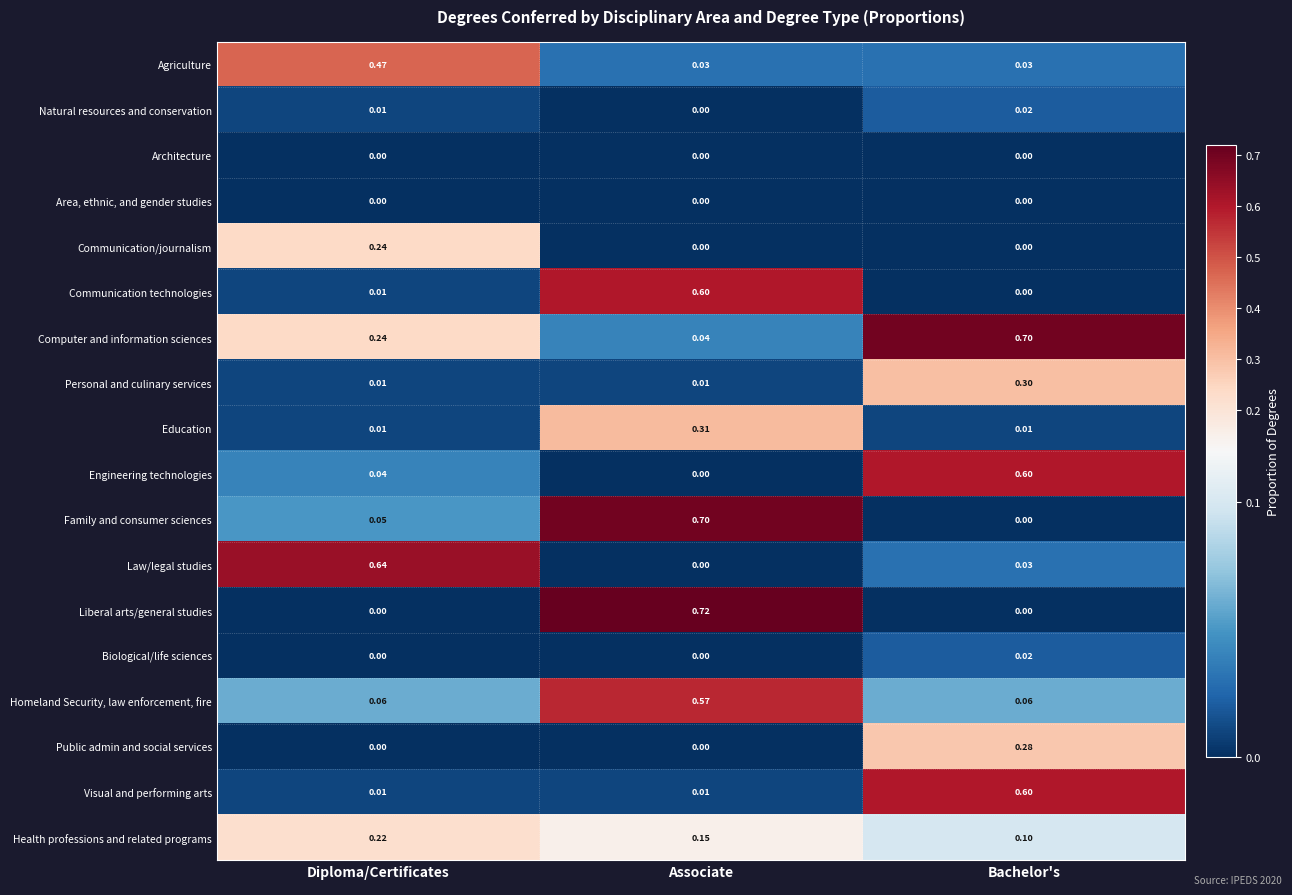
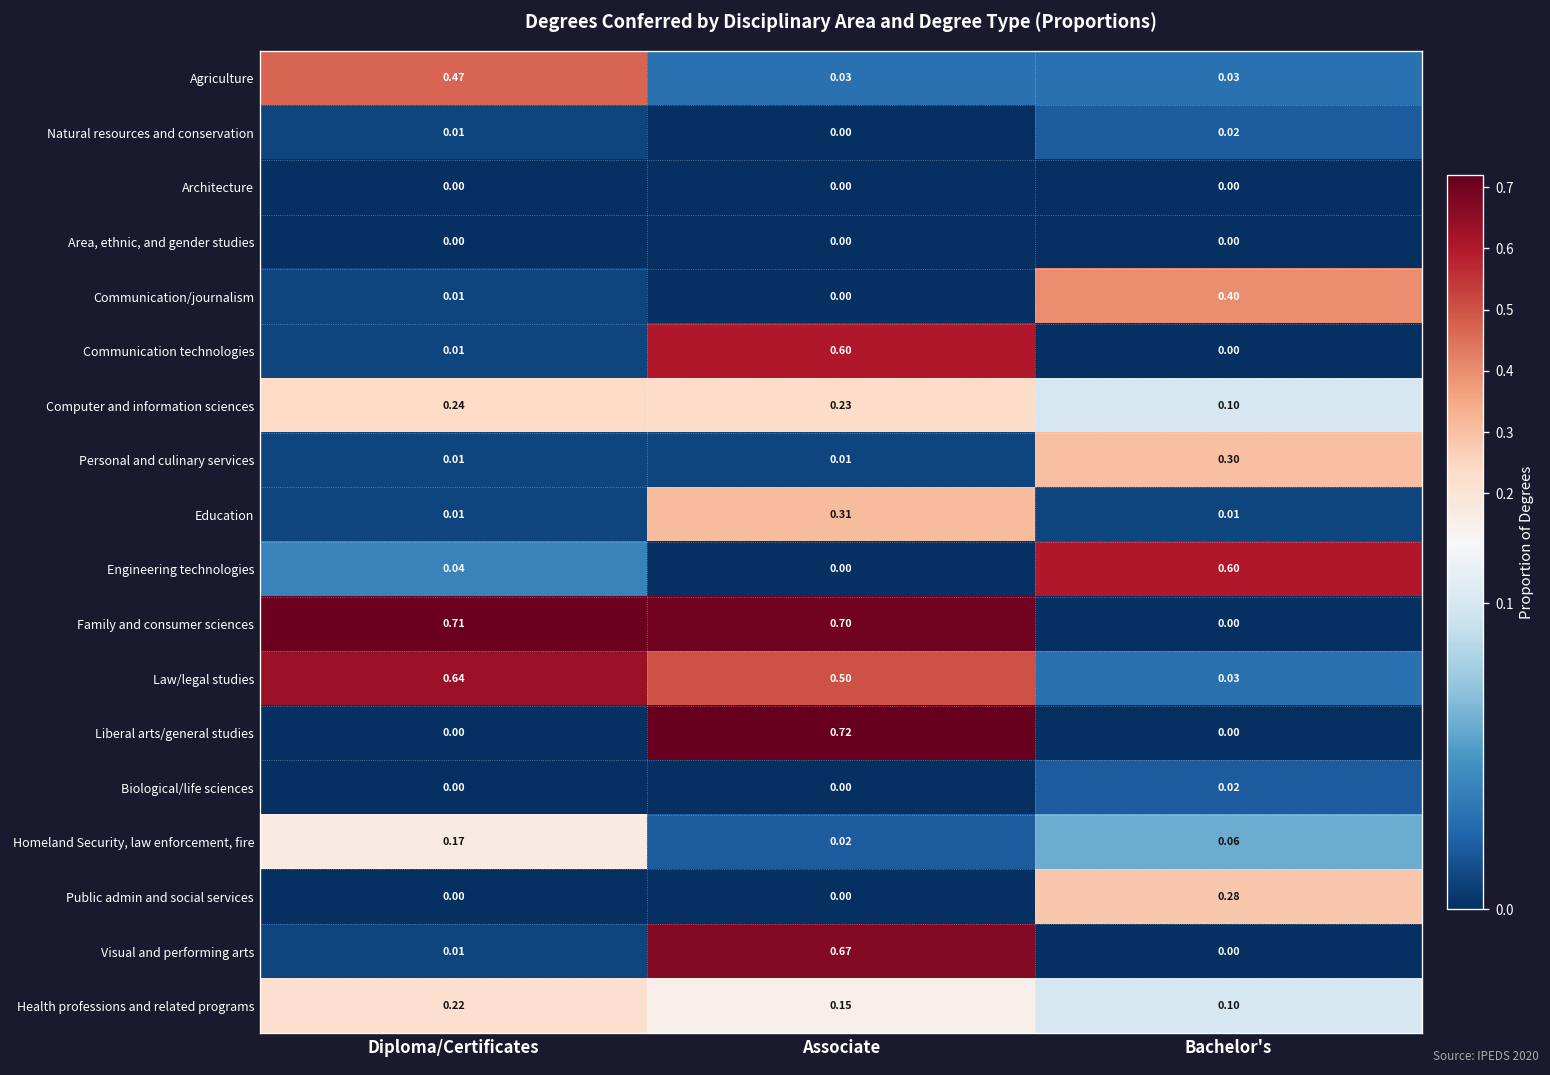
  {
    "Agriculture": {
      "Diploma/Certificates": 0.47,
      "Associate": 0.03,
      "Bachelor's": 0.03
    },
    "Natural resources and conservation": {
      "Diploma/Certificates": 0.01,
      "Associate": 0.00,
      "Bachelor's": 0.02
    },
    "Architecture": {
      "Diploma/Certificates": 0.00,
      "Associate": 0.00,
      "Bachelor's": 0.00
    },
    "Area, ethnic, and gender studies": {
      "Diploma/Certificates": 0.00,
      "Associate": 0.00,
      "Bachelor's": 0.00
    },
    "Communication/journalism": {
-     "Diploma/Certificates": 0.24,
+     "Diploma/Certificates": 0.01,
      "Associate": 0.00,
-     "Bachelor's": 0.00
+     "Bachelor's": 0.40
    },
    "Communication technologies": {
      "Diploma/Certificates": 0.01,
      "Associate": 0.60,
      "Bachelor's": 0.00
    },
    "Computer and information sciences": {
      "Diploma/Certificates": 0.24,
-     "Associate": 0.04,
-     "Bachelor's": 0.70
+     "Associate": 0.23,
+     "Bachelor's": 0.10
    },
    "Personal and culinary services": {
      "Diploma/Certificates": 0.01,
      "Associate": 0.01,
      "Bachelor's": 0.30
    },
    "Education": {
      "Diploma/Certificates": 0.01,
      "Associate": 0.31,
      "Bachelor's": 0.01
    },
    "Engineering technologies": {
      "Diploma/Certificates": 0.04,
      "Associate": 0.00,
      "Bachelor's": 0.60
    },
    "Family and consumer sciences": {
-     "Diploma/Certificates": 0.05,
+     "Diploma/Certificates": 0.71,
      "Associate": 0.70,
      "Bachelor's": 0.00
    },
    "Law/legal studies": {
      "Diploma/Certificates": 0.64,
-     "Associate": 0.00,
+     "Associate": 0.50,
      "Bachelor's": 0.03
    },
    "Liberal arts/general studies": {
      "Diploma/Certificates": 0.00,
      "Associate": 0.72,
      "Bachelor's": 0.00
    },
    "Biological/life sciences": {
      "Diploma/Certificates": 0.00,
      "Associate": 0.00,
      "Bachelor's": 0.02
    },
    "Homeland Security, law enforcement, fire": {
-     "Diploma/Certificates": 0.06,
-     "Associate": 0.57,
+     "Diploma/Certificates": 0.17,
+     "Associate": 0.02,
      "Bachelor's": 0.06
    },
    "Public admin and social services": {
      "Diploma/Certificates": 0.00,
      "Associate": 0.00,
      "Bachelor's": 0.28
    },
    "Visual and performing arts": {
      "Diploma/Certificates": 0.01,
-     "Associate": 0.01,
-     "Bachelor's": 0.60
+     "Associate": 0.67,
+     "Bachelor's": 0.00
    },
    "Health professions and related programs": {
      "Diploma/Certificates": 0.22,
      "Associate": 0.15,
      "Bachelor's": 0.10
    }
  }
